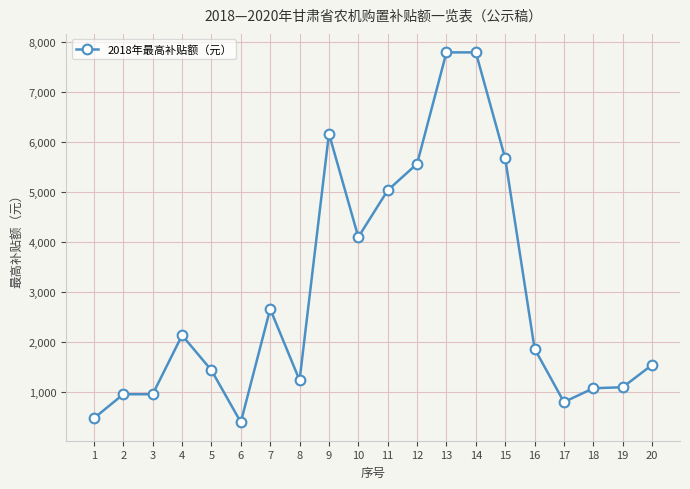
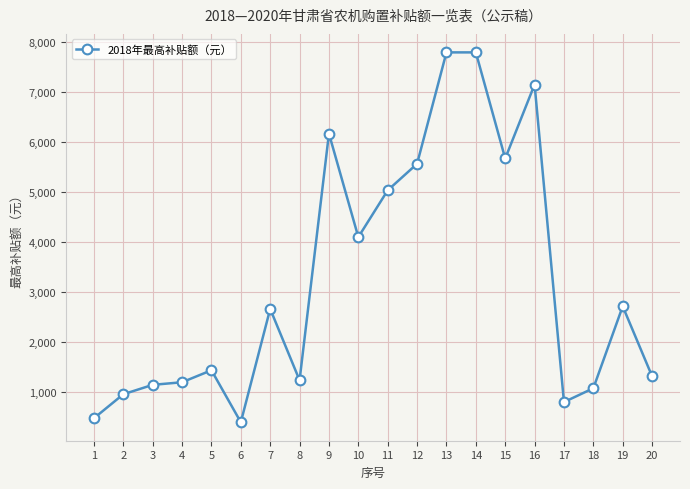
  {
    "1": "500",
    "2": "1,000",
-   "3": "1,000",
-   "4": "2,100",
+   "3": "1,100",
+   "4": "1,200",
    "5": "1,400",
    "6": "400",
    "7": "2,700",
    "8": "1,200",
    "9": "6,200",
    "10": "4,100",
    "11": "5,000",
    "12": "5,600",
    "13": "7,800",
    "14": "7,800",
    "15": "5,700",
-   "16": "1,900",
+   "16": "7,200",
    "17": "800",
    "18": "1,100",
-   "19": "1,100",
-   "20": "1,500"
+   "19": "2,700",
+   "20": "1,300"
  }
